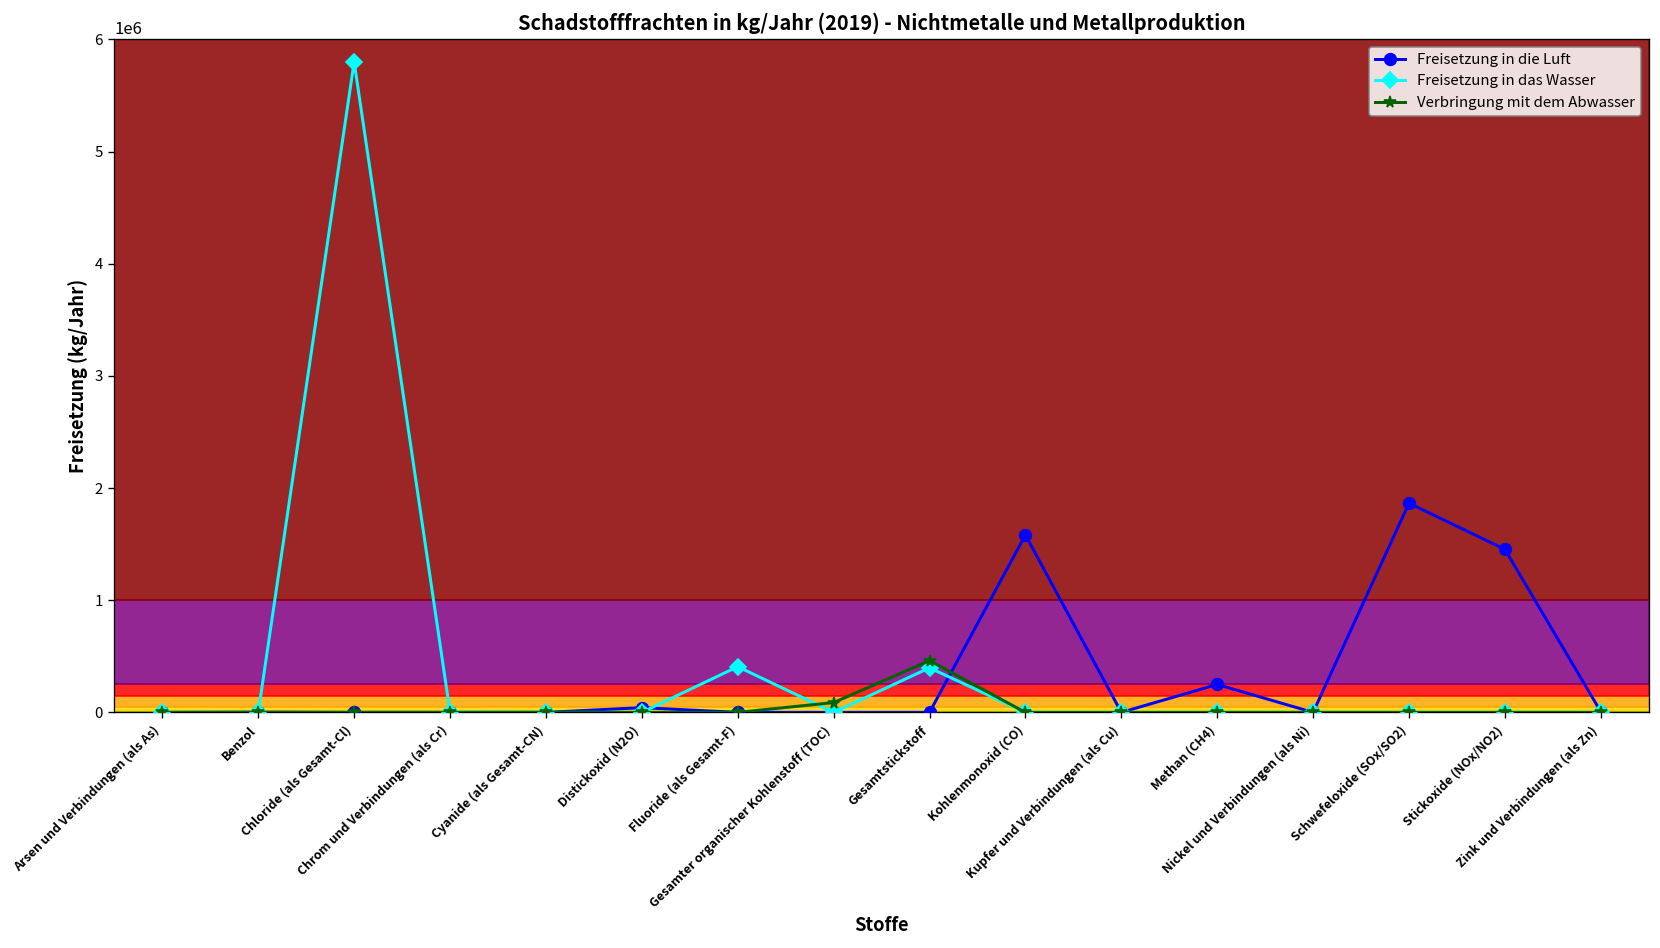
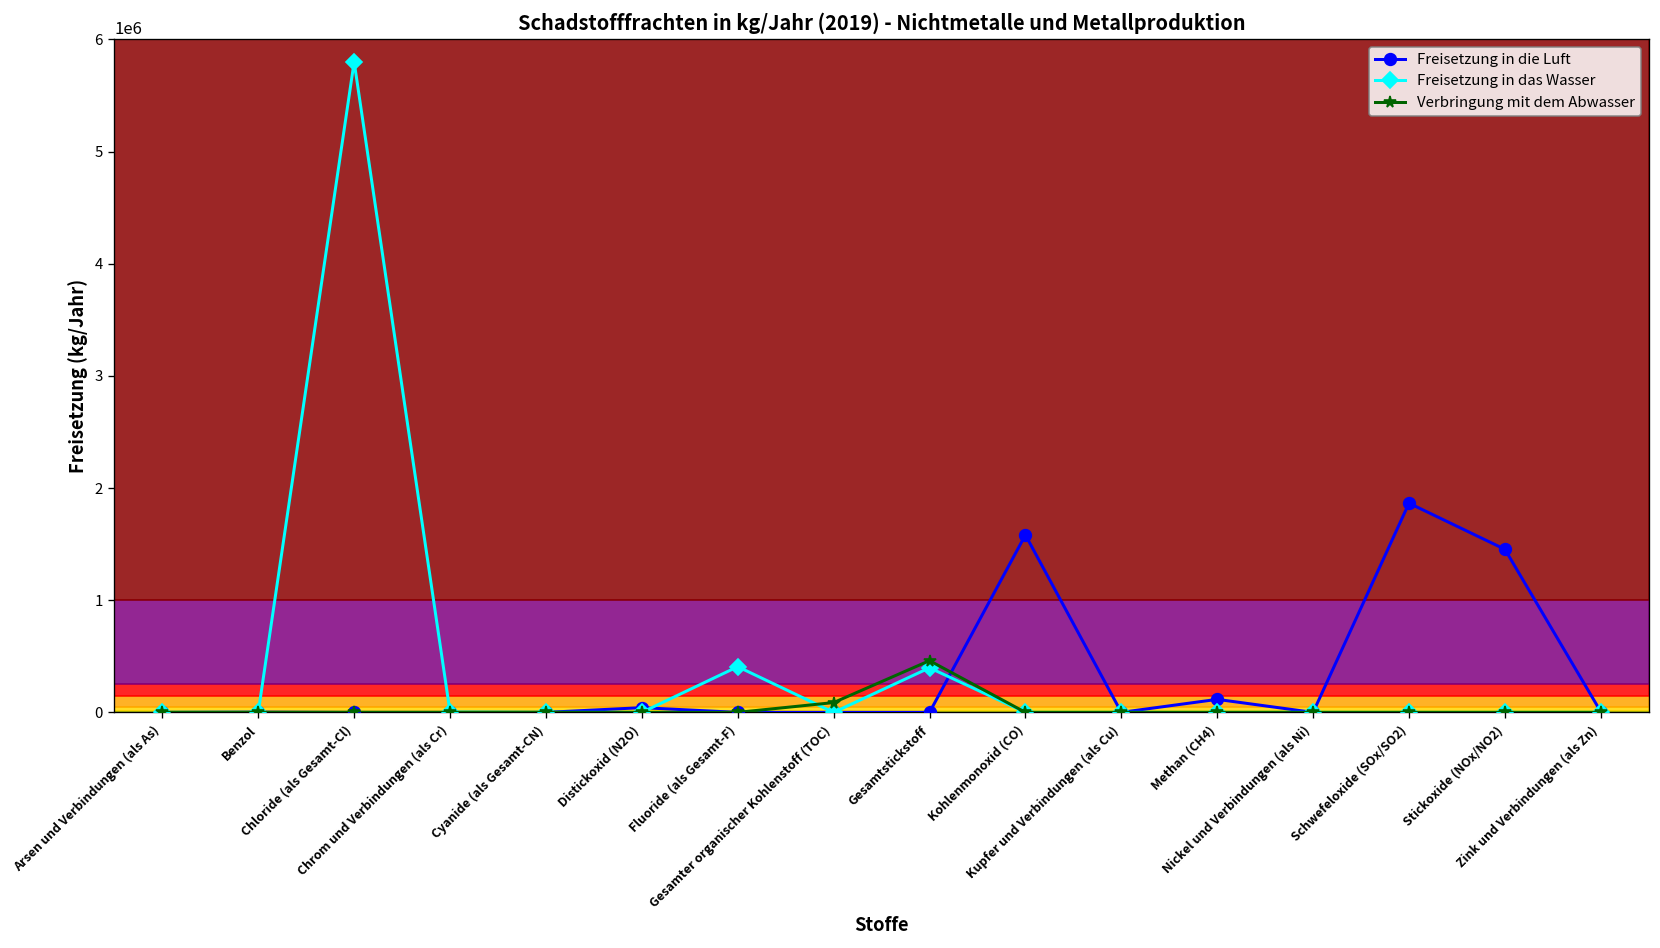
  {
    "Freisetzung in die Luft": {
      "Distickoxid (N2O)": 0,
      "Gesamtstickstoff": 0,
      "Kohlenmonoxid (CO)": 1600000,
-     "Methan (CH4)": 200000,
+     "Methan (CH4)": 100000,
      "Schwefeloxide (SOx/SO2)": 1900000,
      "Stickoxide (NOx/NO2)": 1500000
    },
    "Freisetzung in das Wasser": {
      "Chloride (als Gesamt-Cl)": 5800000,
      "Fluoride (als Gesamt-F)": 400000,
      "Gesamtstickstoff": 400000
    },
    "Verbringung mit dem Abwasser": {
      "Gesamter organischer Kohlenstoff (TOC)": 100000,
      "Gesamtstickstoff": 500000
    }
  }
